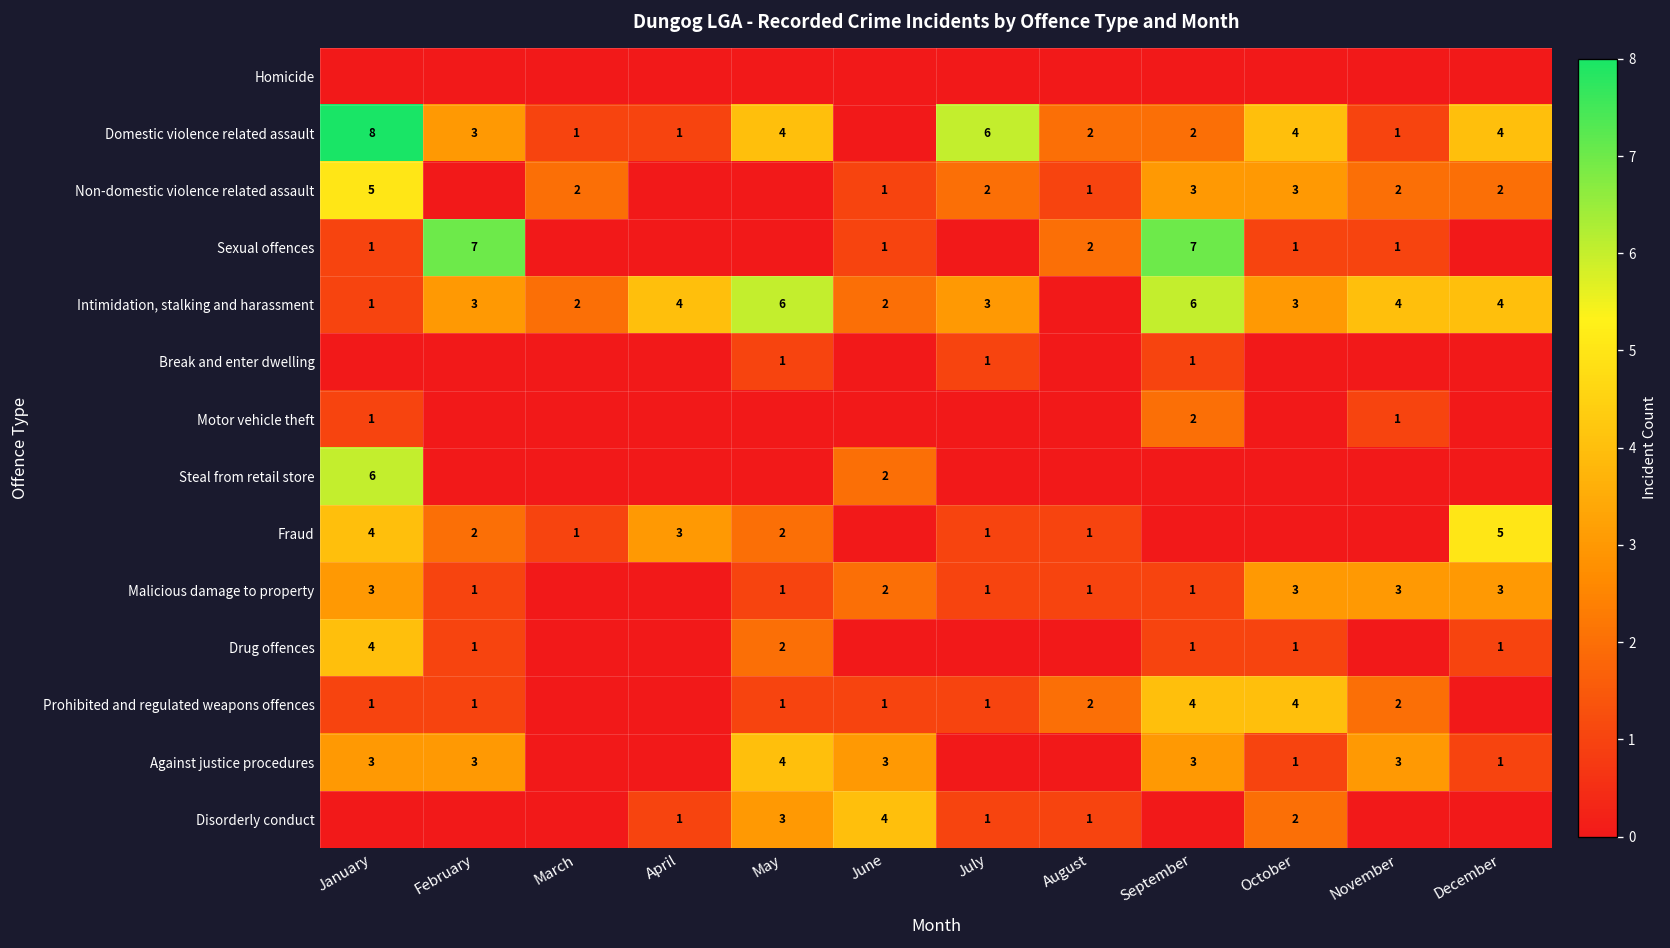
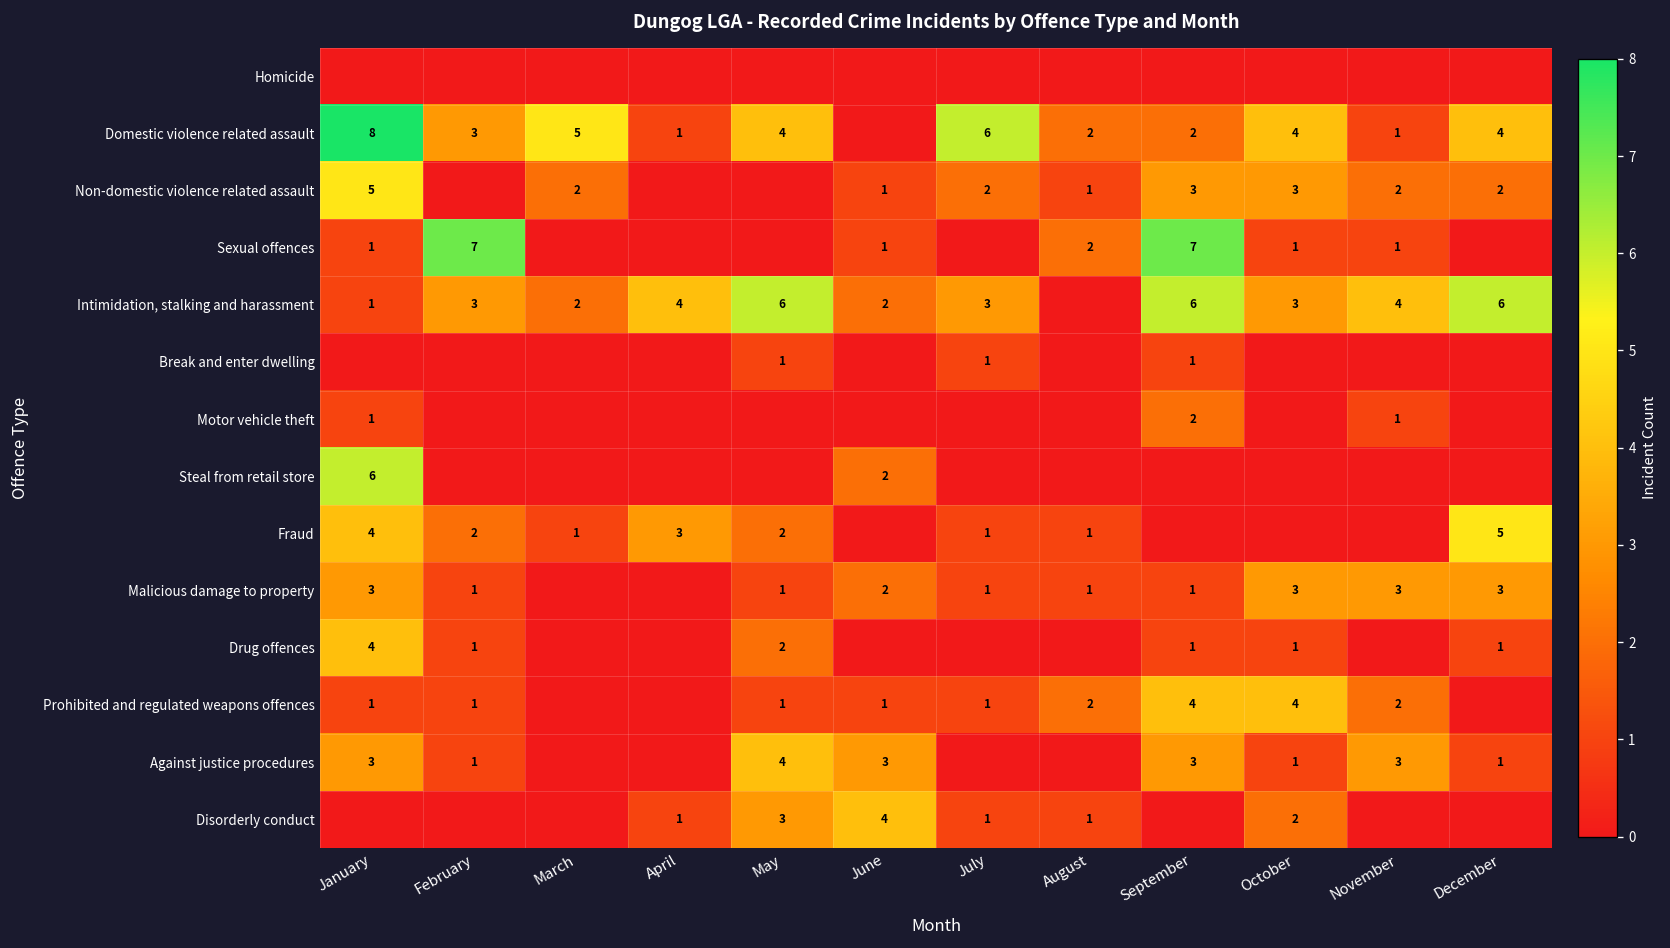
  {
    "Domestic violence related assault": {
      "January": 8,
      "February": 3,
-     "March": 1,
+     "March": 5,
      "April": 1,
      "May": 4,
      "July": 6,
      "August": 2,
      "September": 2,
      "October": 4,
      "November": 1,
      "December": 4
    },
    "Non-domestic violence related assault": {
      "January": 5,
      "March": 2,
      "June": 1,
      "July": 2,
      "August": 1,
      "September": 3,
      "October": 3,
      "November": 2,
      "December": 2
    },
    "Sexual offences": {
      "January": 1,
      "February": 7,
      "June": 1,
      "August": 2,
      "September": 7,
      "October": 1,
      "November": 1
    },
    "Intimidation, stalking and harassment": {
      "January": 1,
      "February": 3,
      "March": 2,
      "April": 4,
      "May": 6,
      "June": 2,
      "July": 3,
      "September": 6,
      "October": 3,
      "November": 4,
-     "December": 4
+     "December": 6
    },
    "Break and enter dwelling": {
      "May": 1,
      "July": 1,
      "September": 1
    },
    "Motor vehicle theft": {
      "January": 1,
      "September": 2,
      "November": 1
    },
    "Steal from retail store": {
      "January": 6,
      "June": 2
    },
    "Fraud": {
      "January": 4,
      "February": 2,
      "March": 1,
      "April": 3,
      "May": 2,
      "July": 1,
      "August": 1,
      "December": 5
    },
    "Malicious damage to property": {
      "January": 3,
      "February": 1,
      "May": 1,
      "June": 2,
      "July": 1,
      "August": 1,
      "September": 1,
      "October": 3,
      "November": 3,
      "December": 3
    },
    "Drug offences": {
      "January": 4,
      "February": 1,
      "May": 2,
      "September": 1,
      "October": 1,
      "December": 1
    },
    "Prohibited and regulated weapons offences": {
      "January": 1,
      "February": 1,
      "May": 1,
      "June": 1,
      "July": 1,
      "August": 2,
      "September": 4,
      "October": 4,
      "November": 2
    },
    "Against justice procedures": {
      "January": 3,
-     "February": 3,
+     "February": 1,
      "May": 4,
      "June": 3,
      "September": 3,
      "October": 1,
      "November": 3,
      "December": 1
    },
    "Disorderly conduct": {
      "April": 1,
      "May": 3,
      "June": 4,
      "July": 1,
      "August": 1,
      "October": 2
    }
  }
